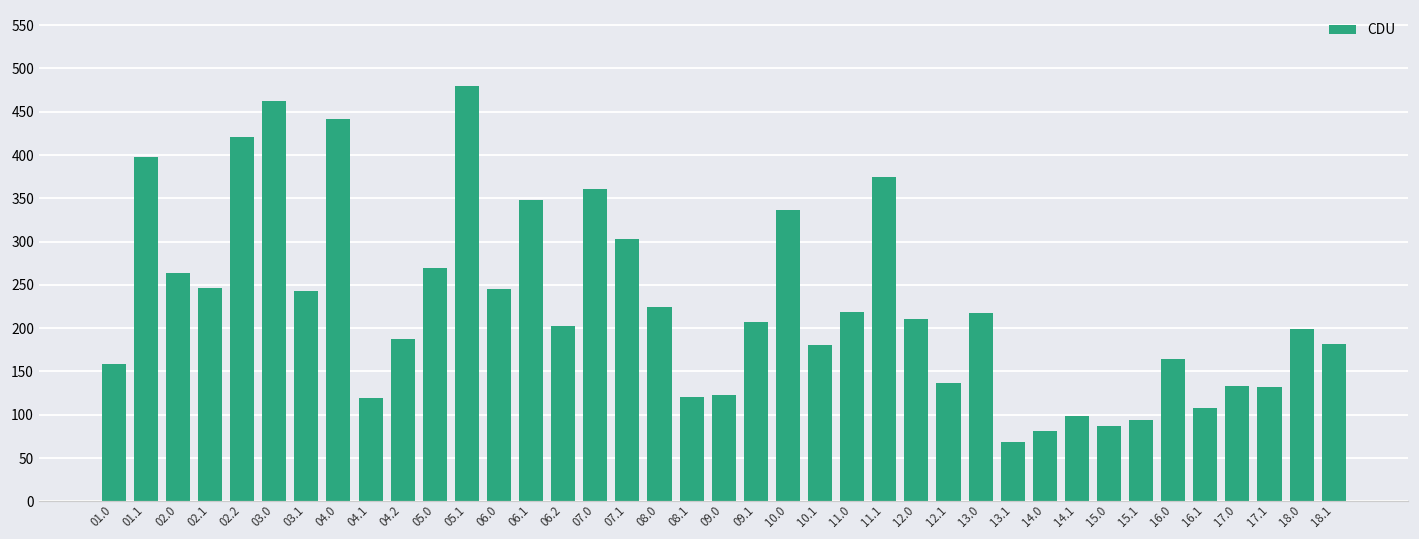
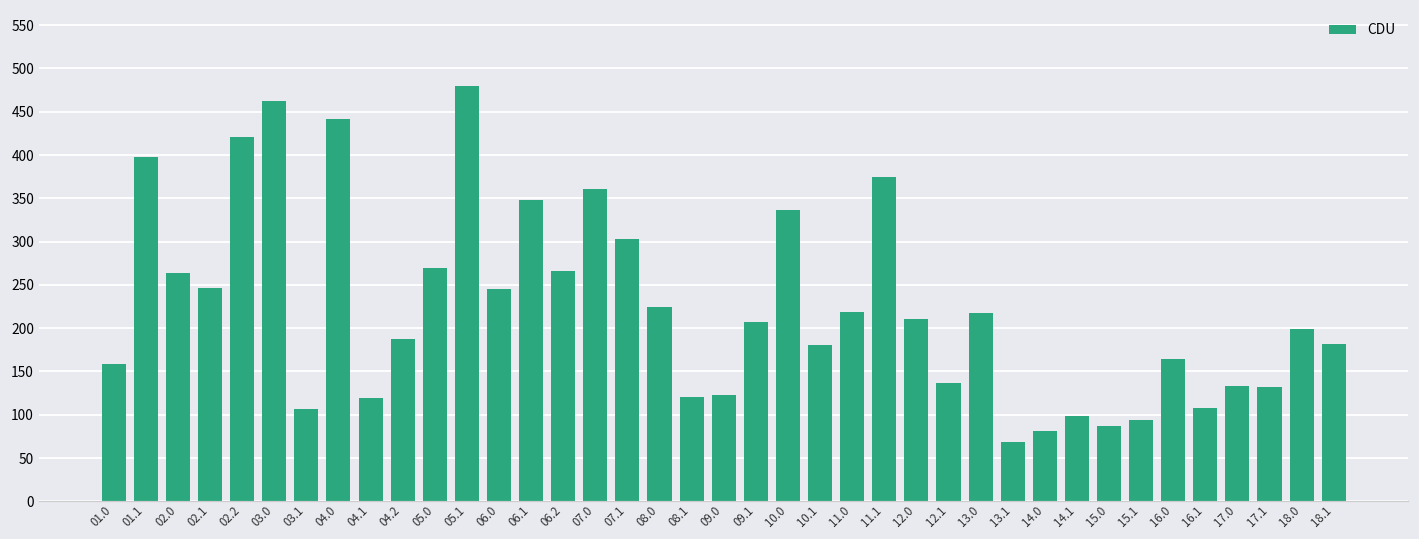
  {
    "01.0": 160,
    "01.1": 400,
    "02.0": 260,
    "02.1": 250,
    "02.2": 420,
    "03.0": 460,
-   "03.1": 240,
+   "03.1": 110,
    "04.0": 440,
    "04.1": 120,
    "04.2": 190,
    "05.0": 270,
    "05.1": 480,
    "06.0": 250,
    "06.1": 350,
-   "06.2": 200,
+   "06.2": 270,
    "07.0": 360,
    "07.1": 300,
    "08.0": 230,
    "08.1": 120,
    "09.0": 120,
    "09.1": 210,
    "10.0": 340,
    "10.1": 180,
    "11.0": 220,
    "11.1": 380,
    "12.0": 210,
    "12.1": 140,
    "13.0": 220,
    "13.1": 70,
    "14.0": 80,
    "14.1": 100,
    "15.0": 90,
    "15.1": 90,
    "16.0": 160,
    "16.1": 110,
    "17.0": 130,
    "17.1": 130,
    "18.0": 200,
    "18.1": 180
  }
